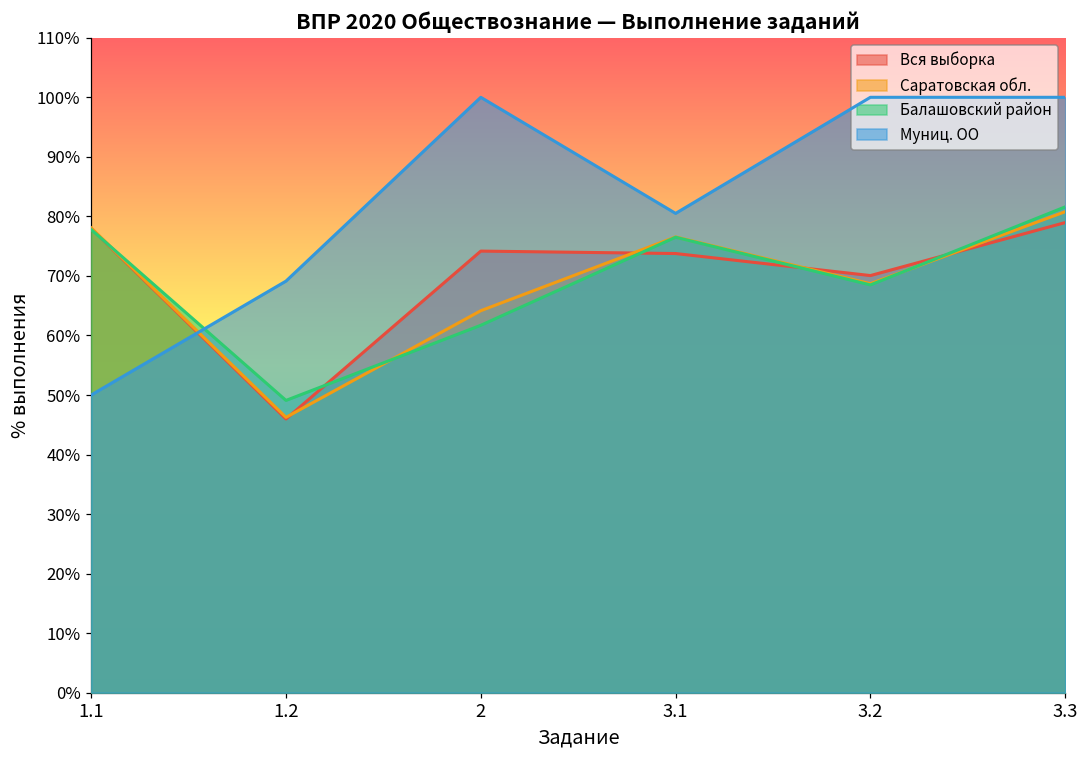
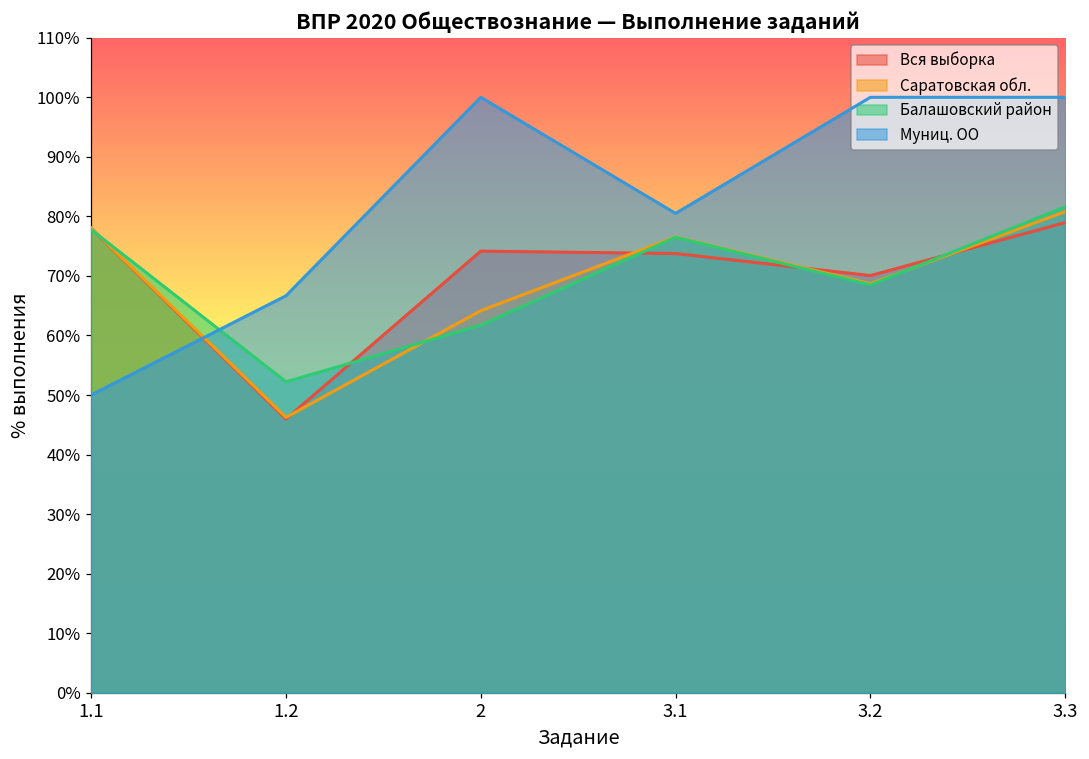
  {
    "Вся выборка": {
      "2": "74%",
      "3.1": "74%",
      "3.2": "70%",
      "3.3": "79%"
    },
    "Саратовская обл.": {
      "2": "64%",
      "3.3": "81%"
    },
    "Балашовский район": {
-     "1.2": "49%",
+     "1.2": "52%",
      "2": "62%",
      "3.3": "82%"
    },
    "Муниц. ОО": {
      "1.1": "50%",
-     "1.2": "69%",
+     "1.2": "67%",
      "2": "100%",
      "3.1": "81%",
      "3.3": "100%"
    }
  }
